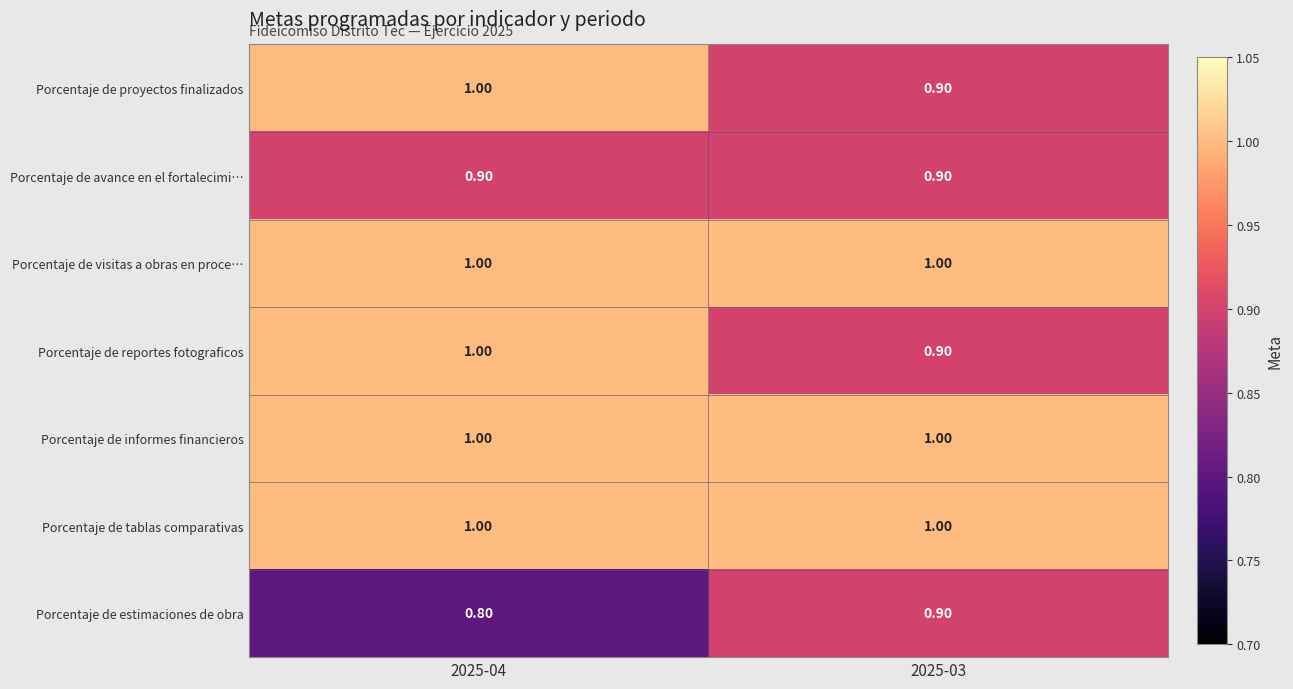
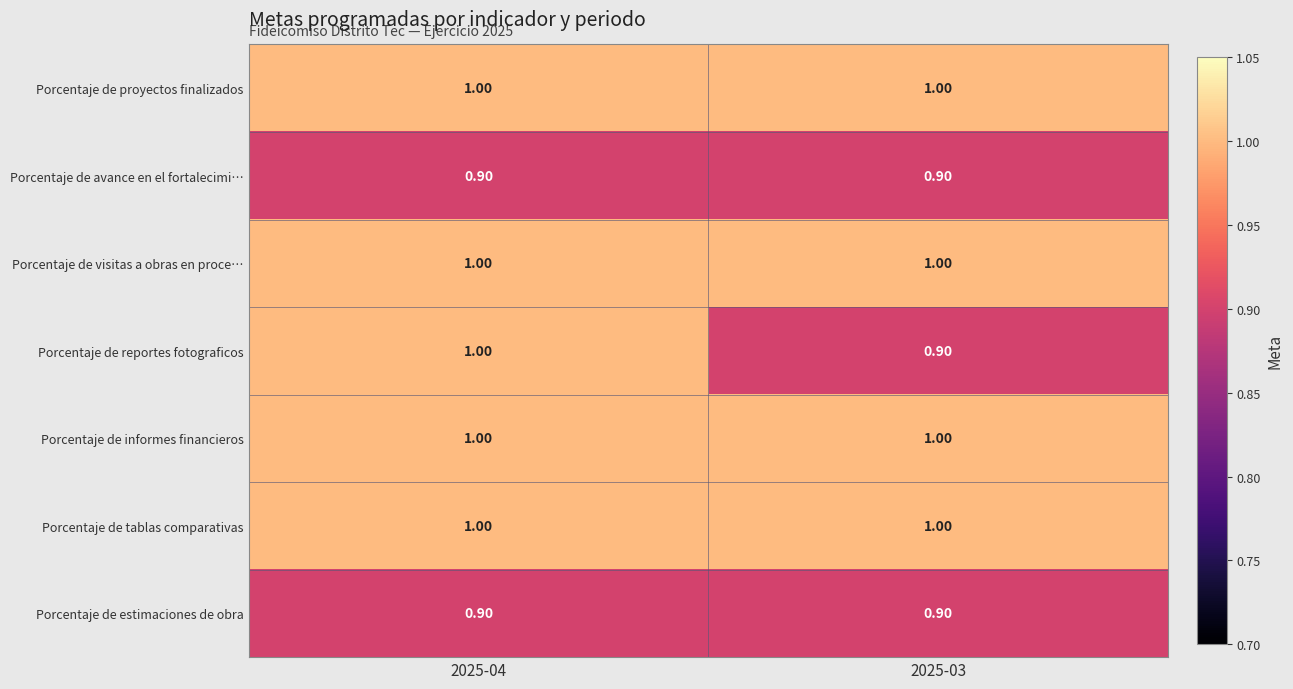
  {
    "Porcentaje de proyectos finalizados": {
      "2025-04": 1.00,
-     "2025-03": 0.90
+     "2025-03": 1.00
    },
    "Porcentaje de avance en el fortalecimi…": {
      "2025-04": 0.90,
      "2025-03": 0.90
    },
    "Porcentaje de visitas a obras en proce…": {
      "2025-04": 1.00,
      "2025-03": 1.00
    },
    "Porcentaje de reportes fotograficos": {
      "2025-04": 1.00,
      "2025-03": 0.90
    },
    "Porcentaje de informes financieros": {
      "2025-04": 1.00,
      "2025-03": 1.00
    },
    "Porcentaje de tablas comparativas": {
      "2025-04": 1.00,
      "2025-03": 1.00
    },
    "Porcentaje de estimaciones de obra": {
-     "2025-04": 0.80,
+     "2025-04": 0.90,
      "2025-03": 0.90
    }
  }
